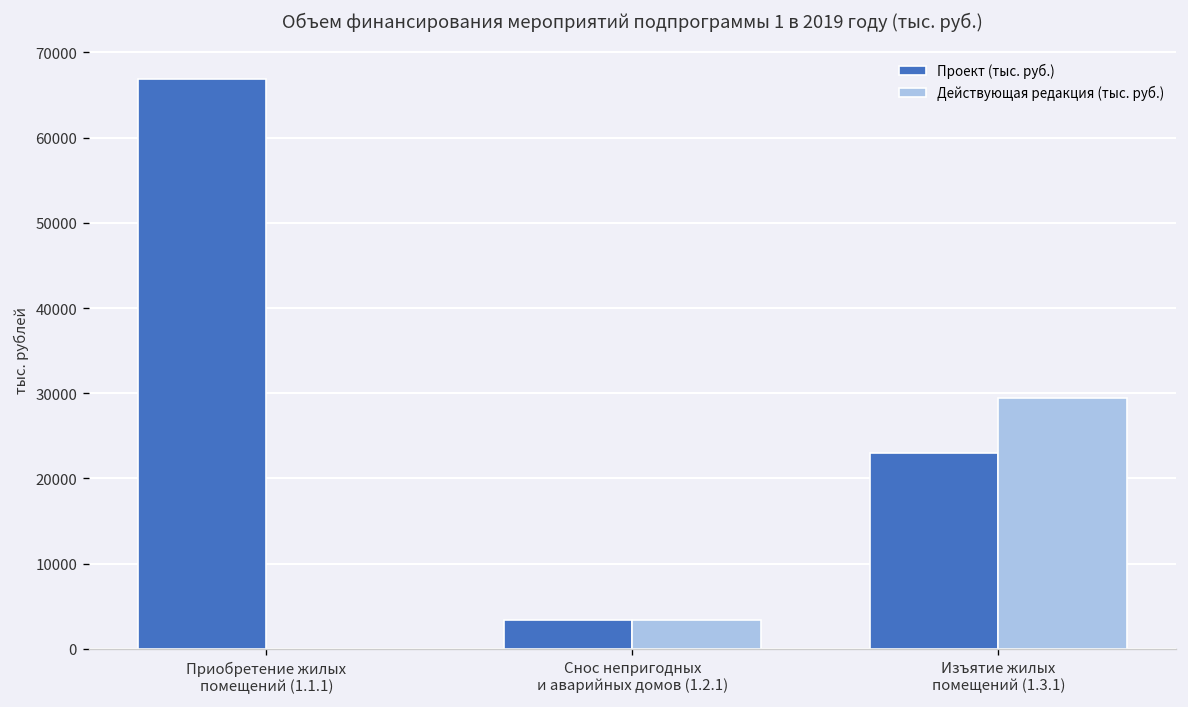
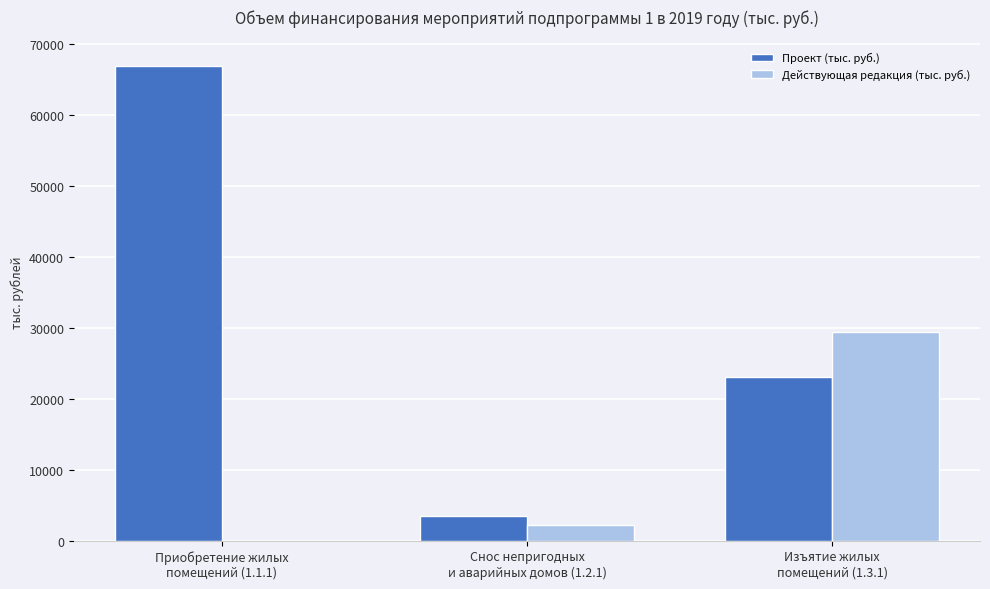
  {
    "Проект (тыс. руб.)": {
      "Приобретение жилых помещений (1.1.1)": 67000,
      "Снос непригодных и аварийных домов (1.2.1)": 3000,
      "Изъятие жилых помещений (1.3.1)": 23000
    },
    "Действующая редакция (тыс. руб.)": {
      "Приобретение жилых помещений (1.1.1)": 0,
-     "Снос непригодных и аварийных домов (1.2.1)": 3000,
+     "Снос непригодных и аварийных домов (1.2.1)": 2000,
      "Изъятие жилых помещений (1.3.1)": 29000
    }
  }
